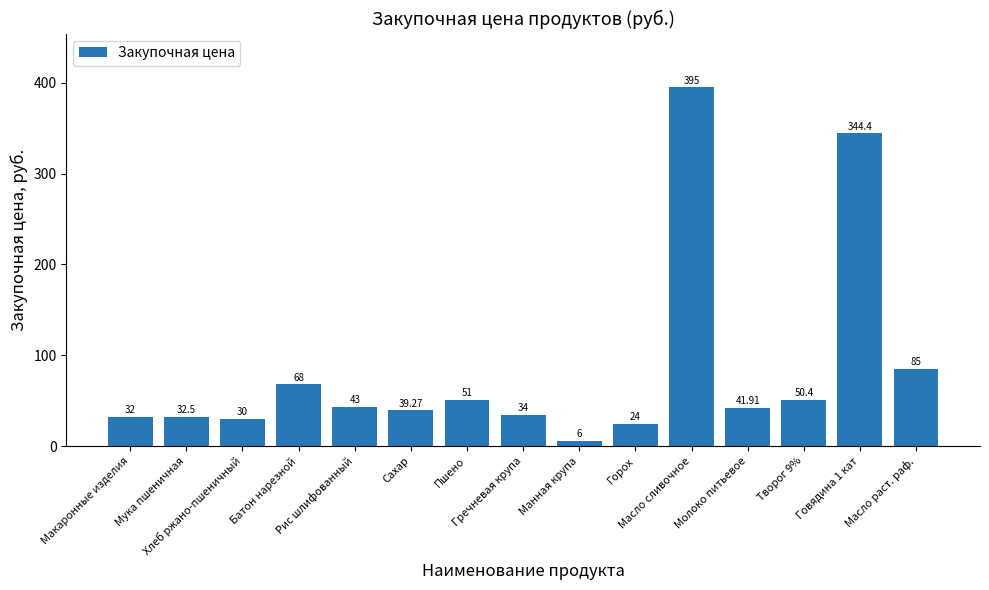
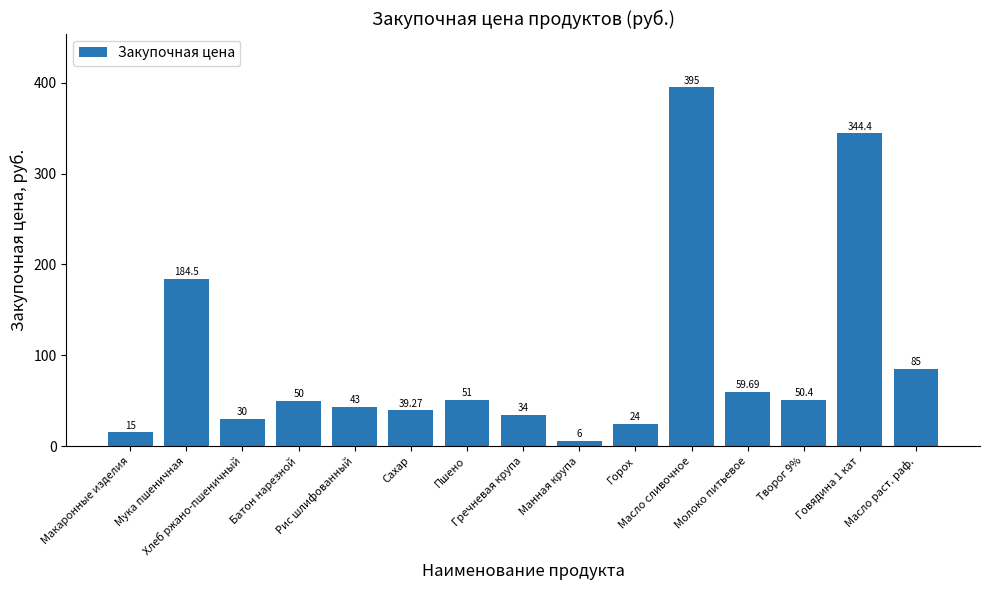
  {
-   "Макаронные изделия": 32,
-   "Мука пшеничная": 32.5,
+   "Макаронные изделия": 15,
+   "Мука пшеничная": 184.5,
    "Хлеб ржано-пшеничный": 30,
-   "Батон нарезной": 68,
+   "Батон нарезной": 50,
    "Рис шлифованный": 43,
    "Сахар": 39.27,
    "Пшено": 51,
    "Гречневая крупа": 34,
    "Манная крупа": 6,
    "Горох": 24,
    "Масло сливочное": 395,
-   "Молоко питьевое": 41.91,
+   "Молоко питьевое": 59.69,
    "Творог 9%": 50.4,
    "Говядина 1 кат": 344.4,
    "Масло раст. раф.": 85
  }
